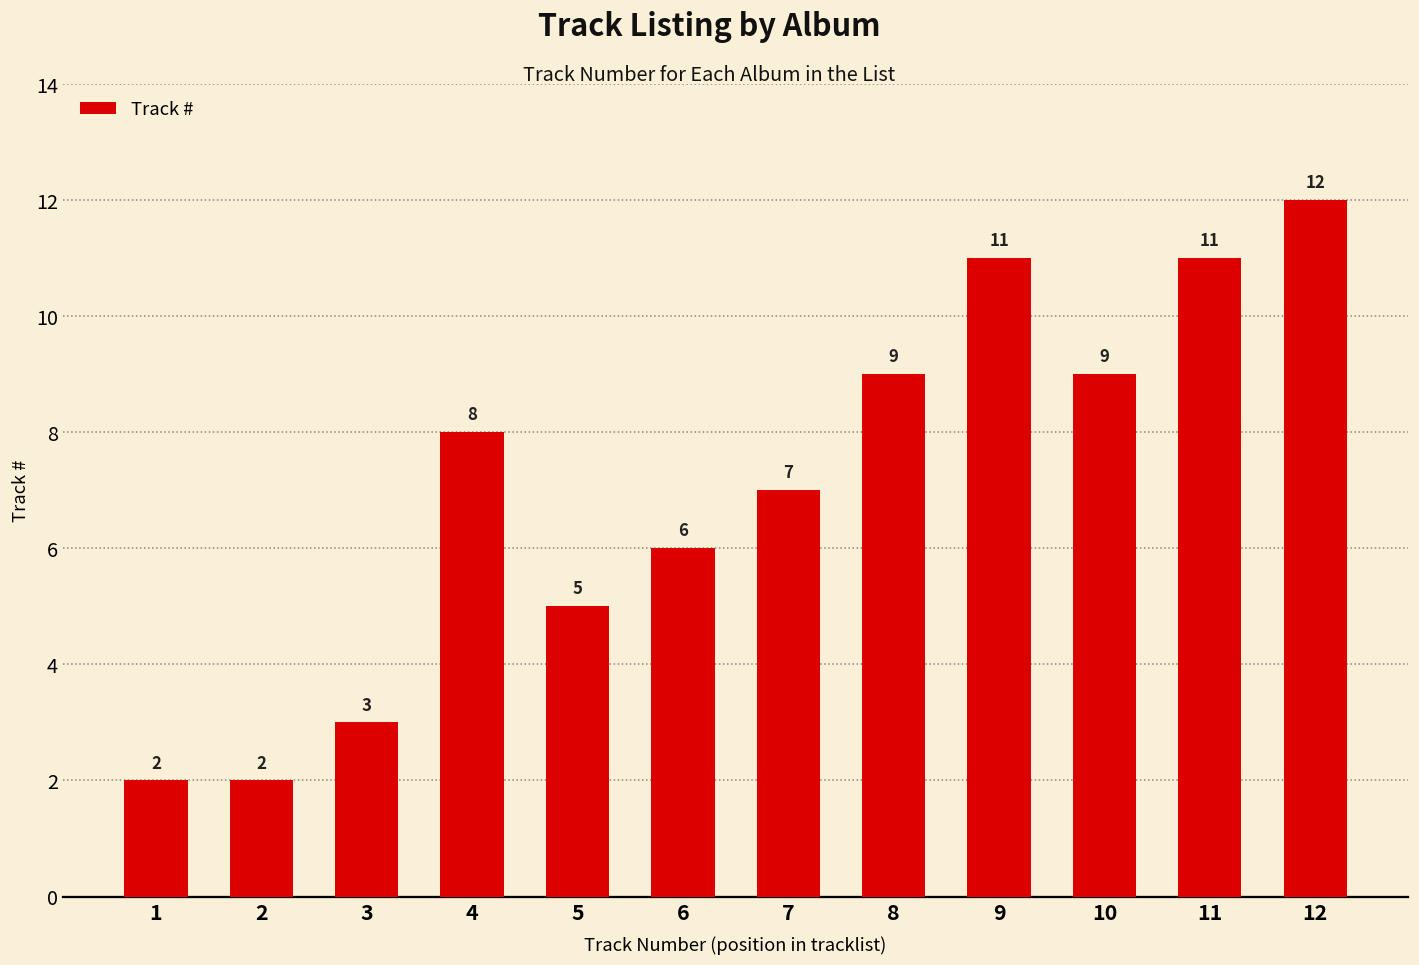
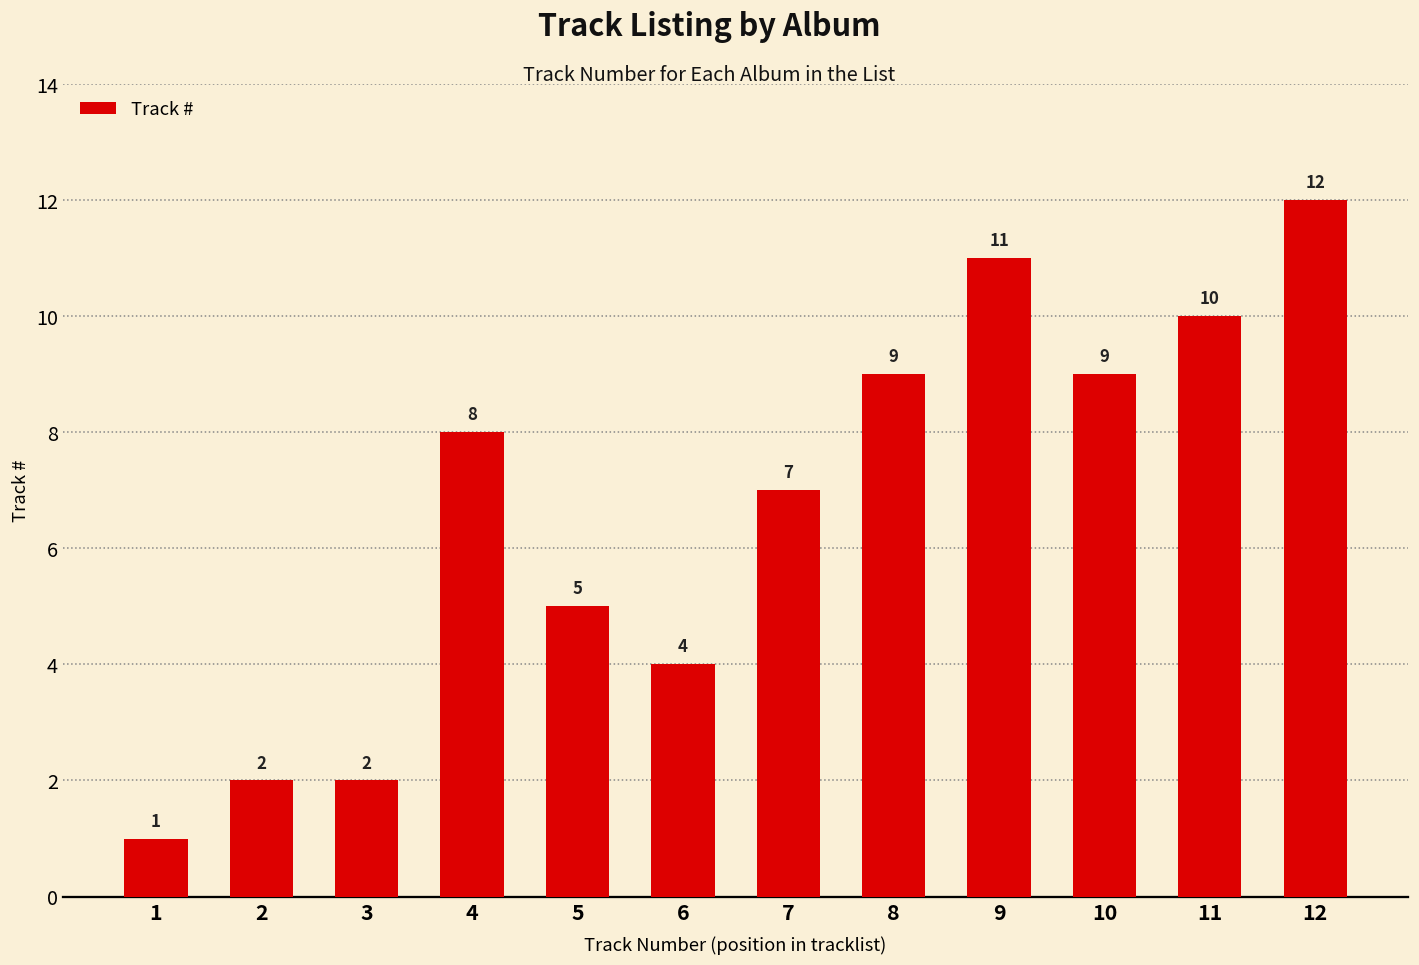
  {
-   "1": 2,
+   "1": 1,
    "2": 2,
-   "3": 3,
+   "3": 2,
    "4": 8,
    "5": 5,
-   "6": 6,
+   "6": 4,
    "7": 7,
    "8": 9,
    "9": 11,
    "10": 9,
-   "11": 11,
+   "11": 10,
    "12": 12
  }
